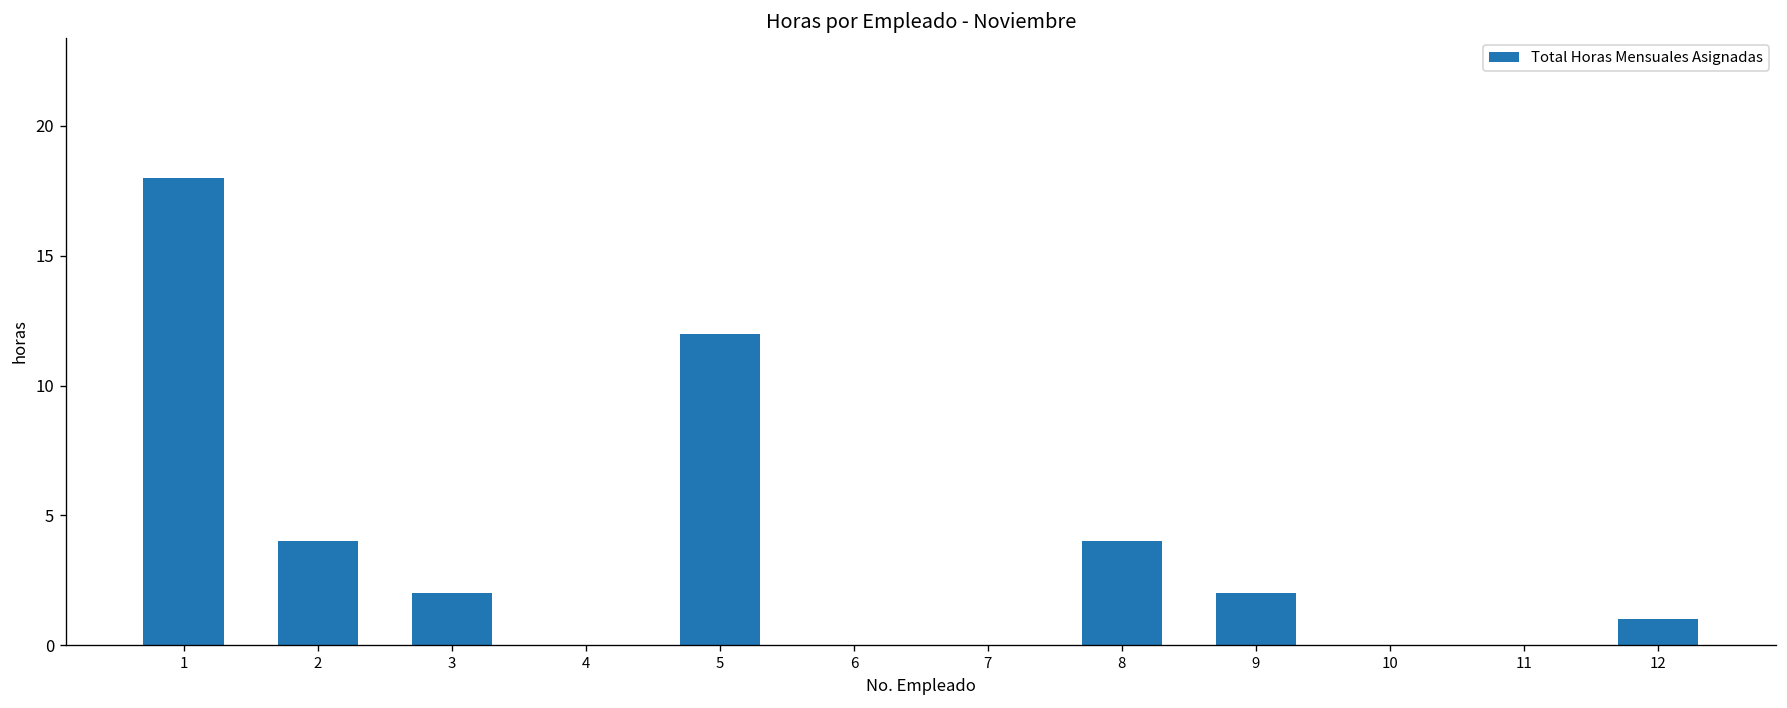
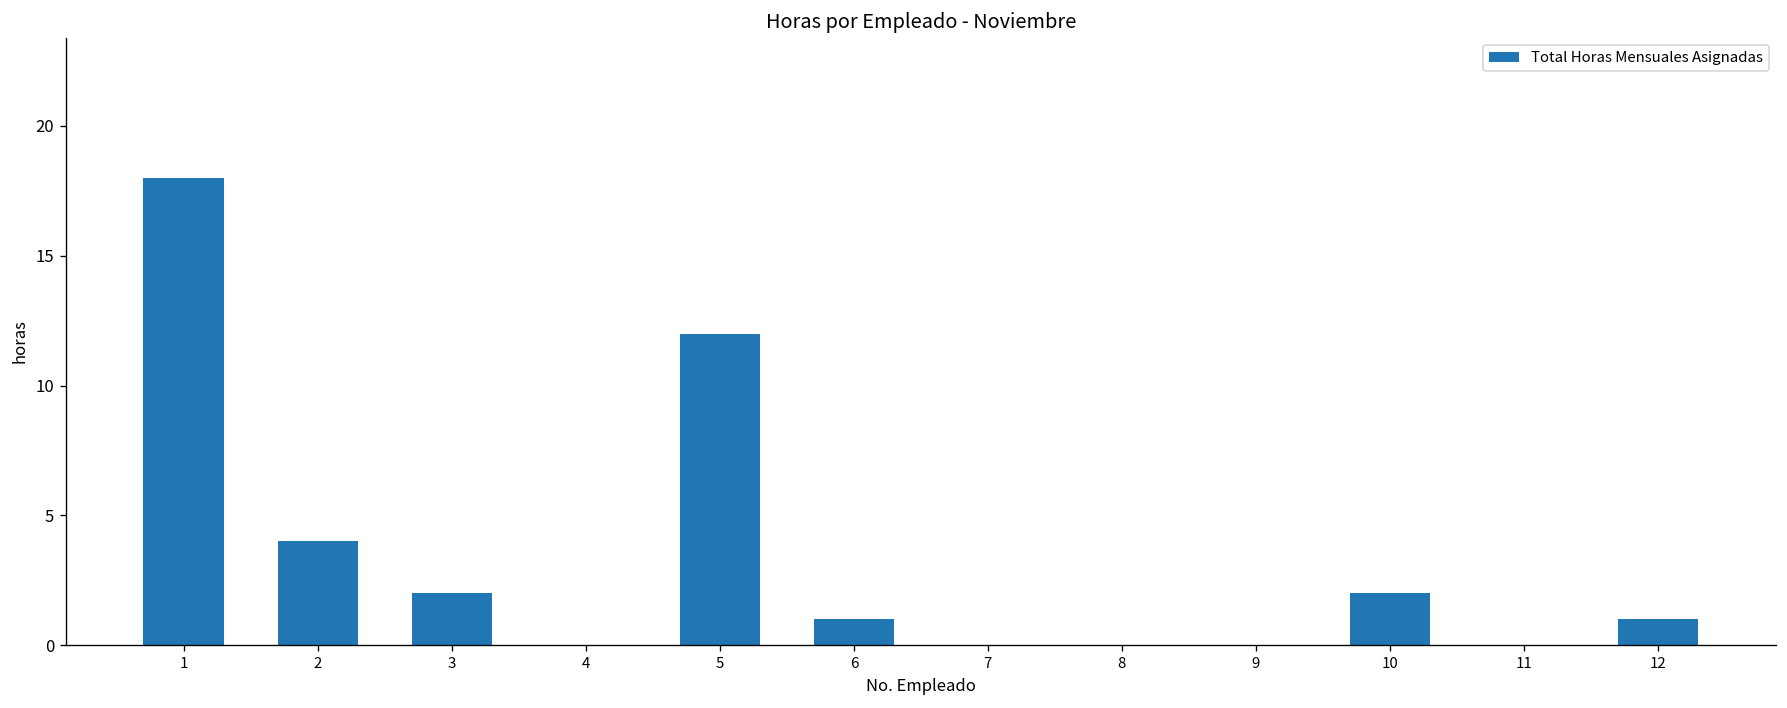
  {
    "1": 18,
    "2": 4,
    "3": 2,
    "4": 0,
    "5": 12,
-   "6": 0,
+   "6": 1,
    "7": 0,
-   "8": 4,
-   "9": 2,
-   "10": 0,
+   "8": 0,
+   "9": 0,
+   "10": 2,
    "11": 0,
    "12": 1
  }
